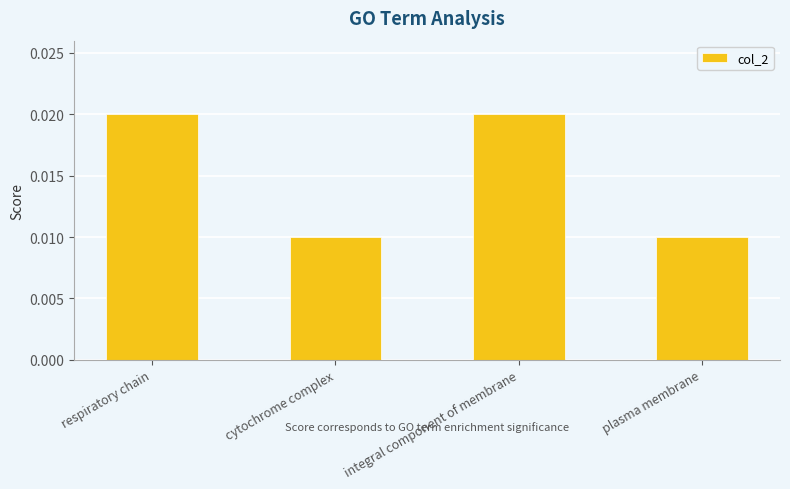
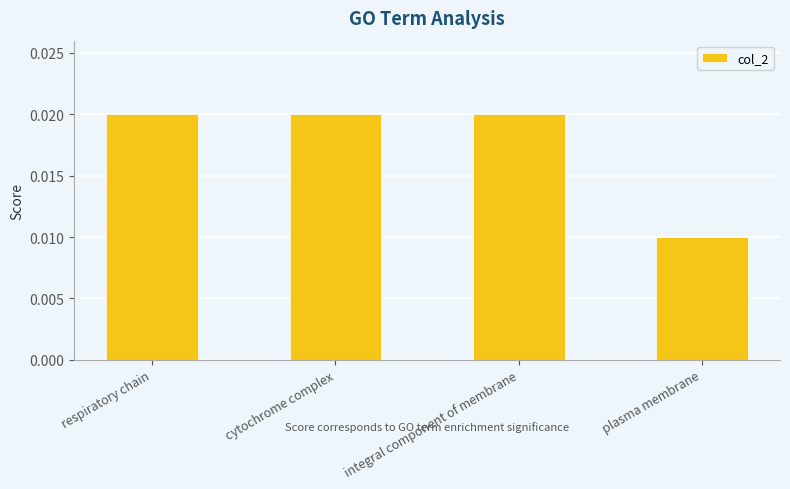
  {
    "respiratory chain": 0.02,
-   "cytochrome complex": 0.01,
+   "cytochrome complex": 0.02,
    "integral component of membrane": 0.02,
    "plasma membrane": 0.01
  }
